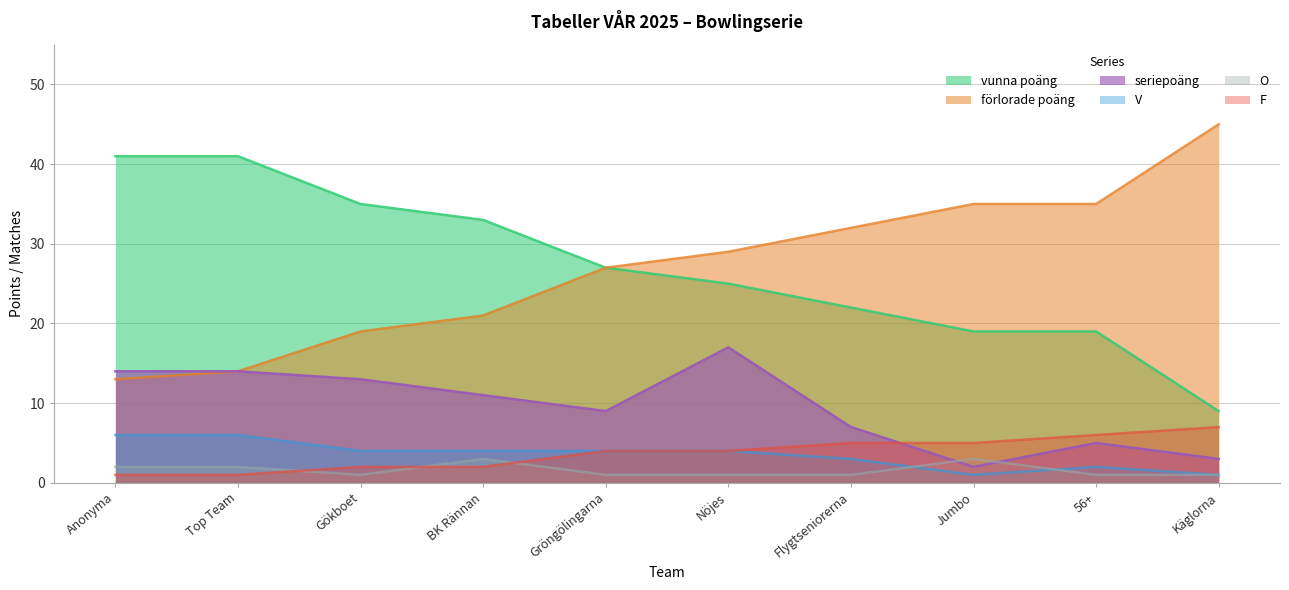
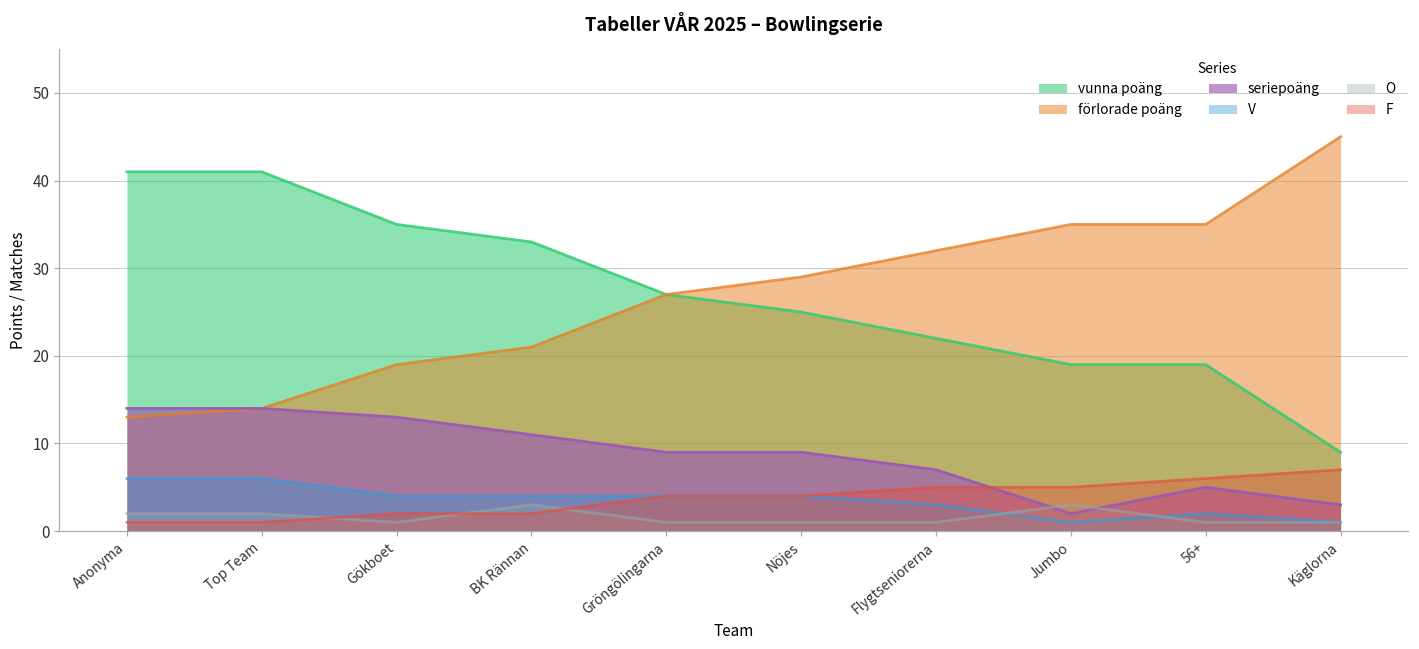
  {
    "vunna poäng": {
      "Anonyma": 41,
      "Top Team": 41,
      "Gökboet": 35,
      "BK Rännan": 33,
      "Nöjes": 25,
      "Flygtseniorerna": 22,
      "Jumbo": 19,
      "56+": 19,
      "Käglorna": 9
    },
    "seriepoäng": {
      "Anonyma": 14,
      "Gökboet": 13,
      "BK Rännan": 11,
      "Gröngölingarna": 9,
-     "Nöjes": 17,
+     "Nöjes": 9,
      "Flygtseniorerna": 7,
      "Jumbo": 2,
      "56+": 5,
      "Käglorna": 3
    },
    "V": {
      "Anonyma": 6,
      "Top Team": 6,
      "Gökboet": 4,
      "BK Rännan": 4,
      "Flygtseniorerna": 3,
      "Jumbo": 1,
      "56+": 2
    },
    "O": {
      "Anonyma": 2,
      "Top Team": 2,
      "Gökboet": 1,
      "BK Rännan": 3,
      "Gröngölingarna": 1,
      "Nöjes": 1,
      "Flygtseniorerna": 1,
      "Jumbo": 3,
      "56+": 1
    }
  }
